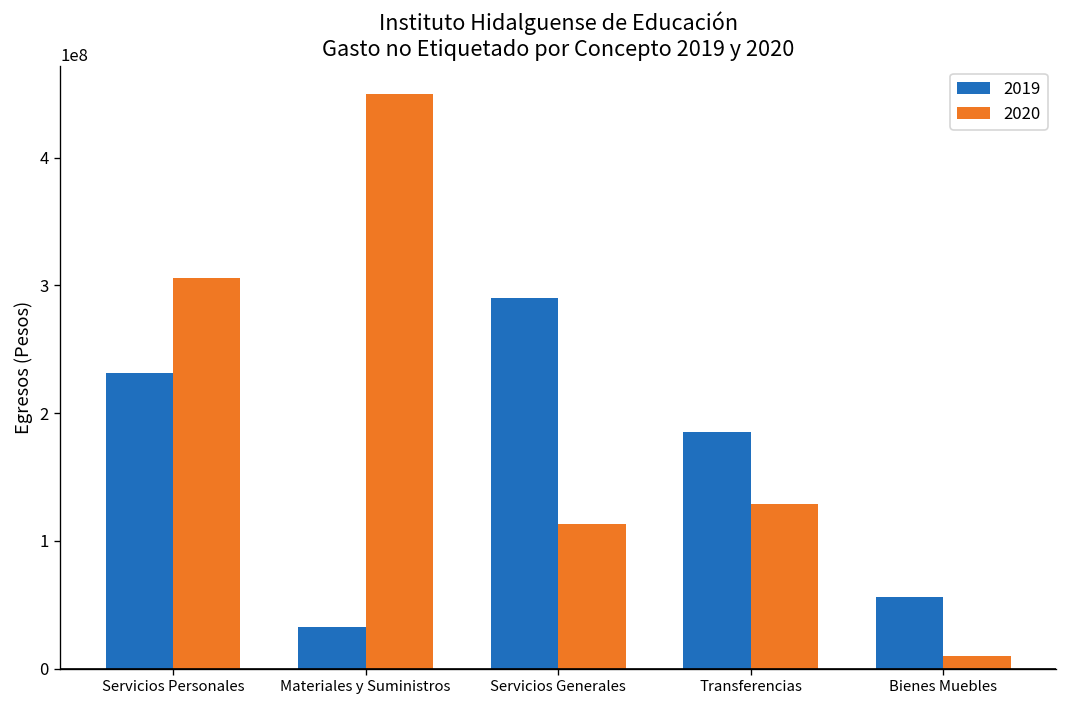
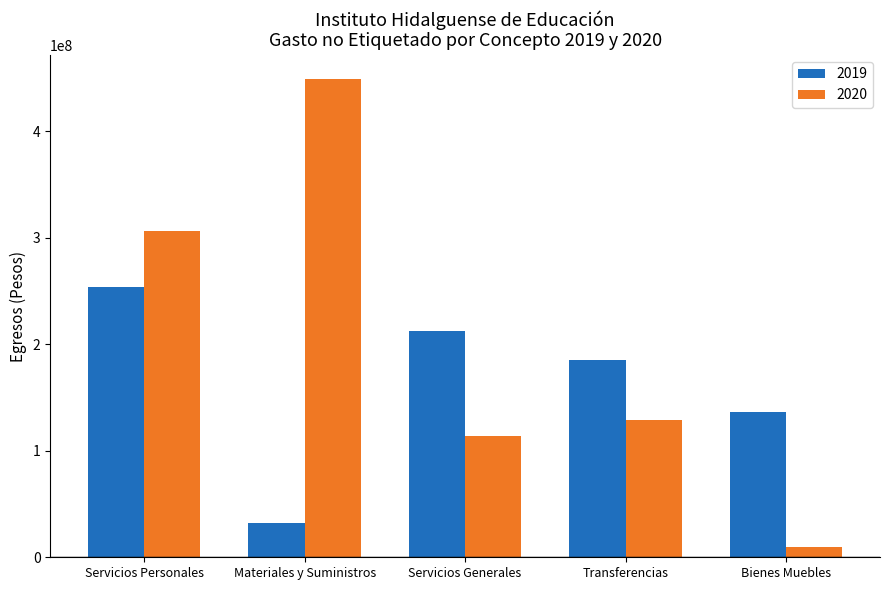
  {
    "2019": {
-     "Servicios Personales": 232000000,
+     "Servicios Personales": 254000000,
      "Materiales y Suministros": 32000000,
-     "Servicios Generales": 290000000,
+     "Servicios Generales": 212000000,
      "Transferencias": 185000000,
-     "Bienes Muebles": 56000000
+     "Bienes Muebles": 136000000
    },
    "2020": {
      "Servicios Personales": 306000000,
      "Materiales y Suministros": 449000000,
      "Servicios Generales": 114000000,
      "Transferencias": 129000000,
      "Bienes Muebles": 10000000
    }
  }
